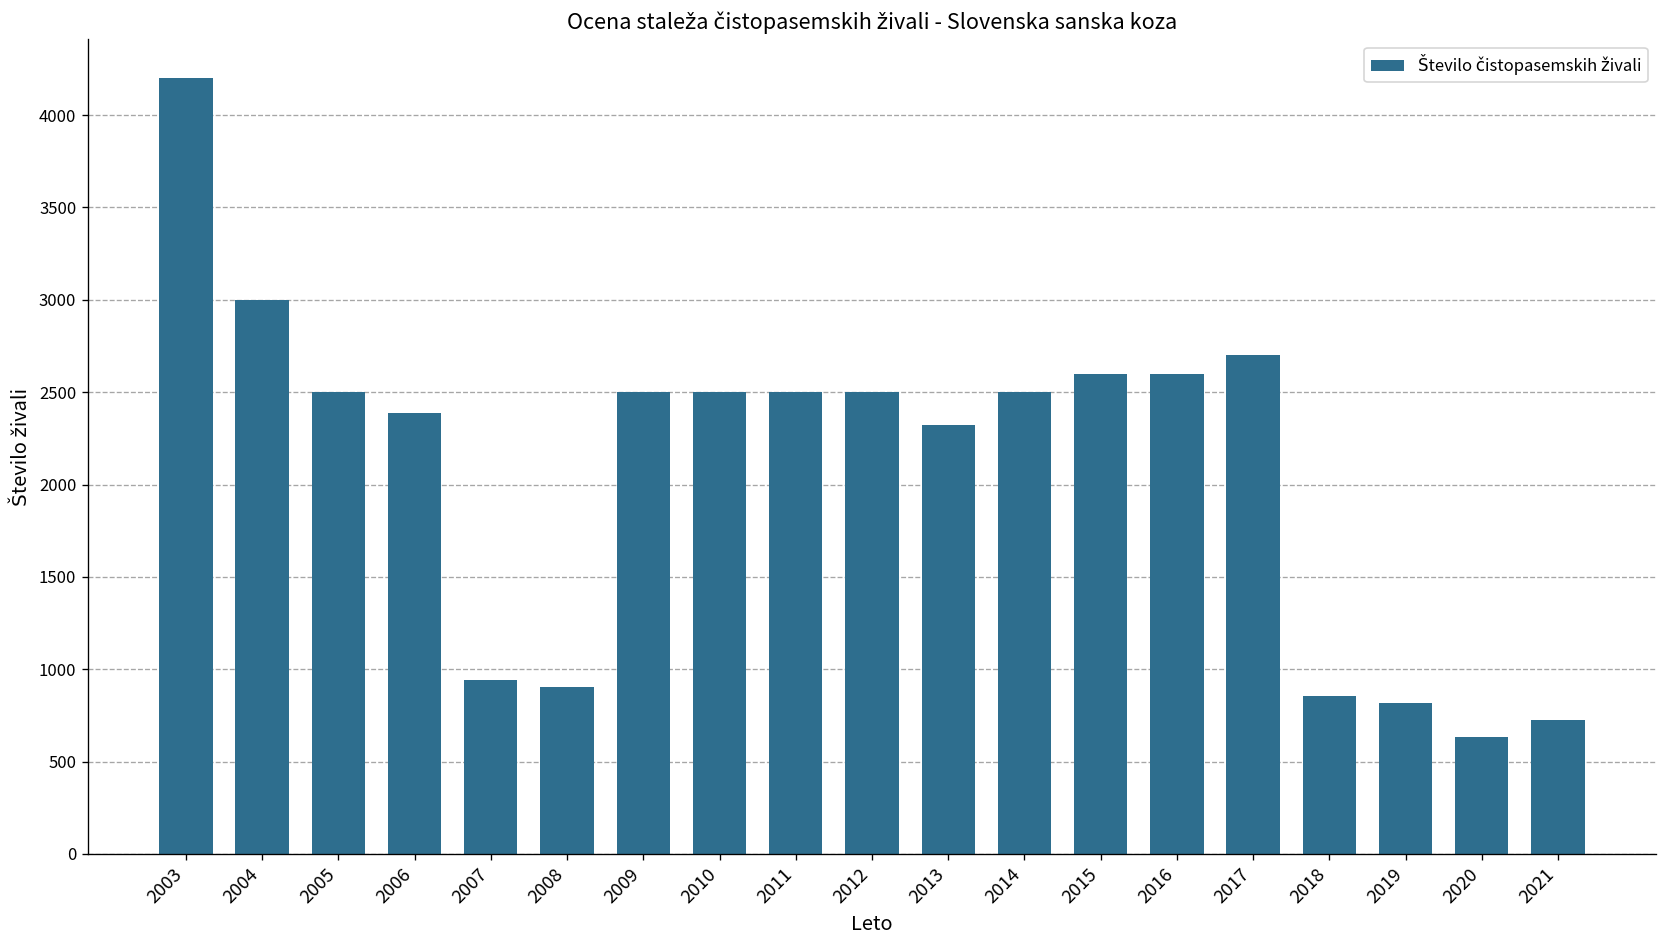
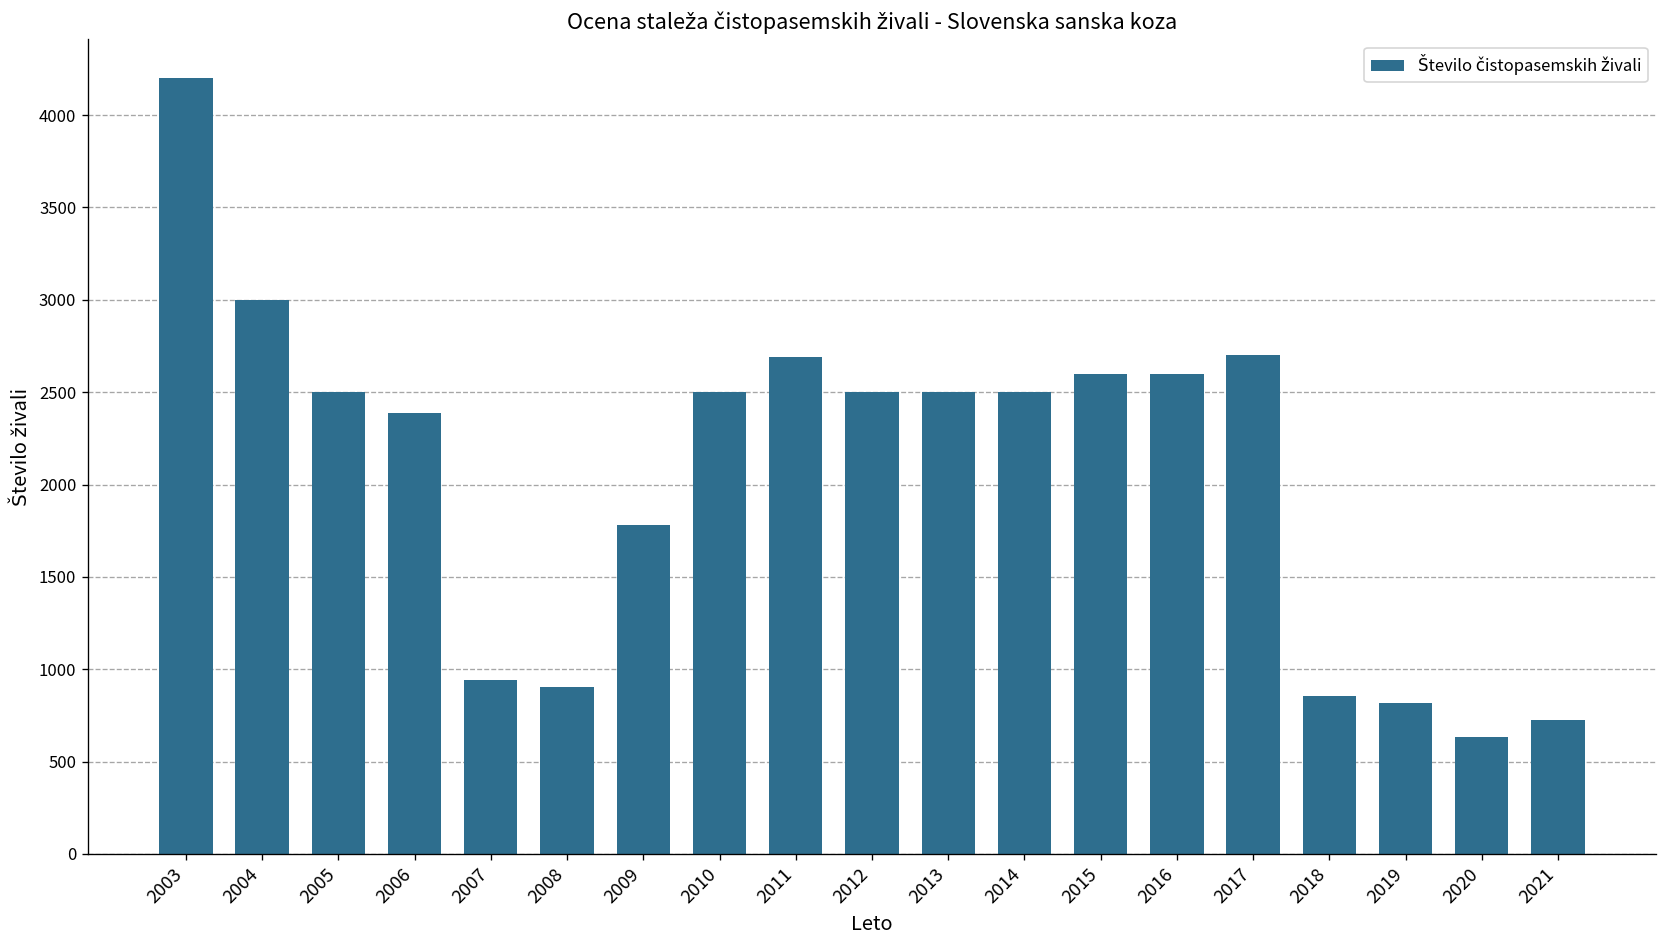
  {
    "2003": 4200,
    "2004": 3000,
    "2005": 2500,
    "2006": 2390,
    "2007": 940,
    "2008": 900,
-   "2009": 2500,
+   "2009": 1780,
    "2010": 2500,
-   "2011": 2500,
+   "2011": 2690,
    "2012": 2500,
-   "2013": 2320,
+   "2013": 2500,
    "2014": 2500,
    "2015": 2600,
    "2016": 2600,
    "2017": 2700,
    "2018": 850,
    "2019": 820,
    "2020": 640,
    "2021": 730
  }
